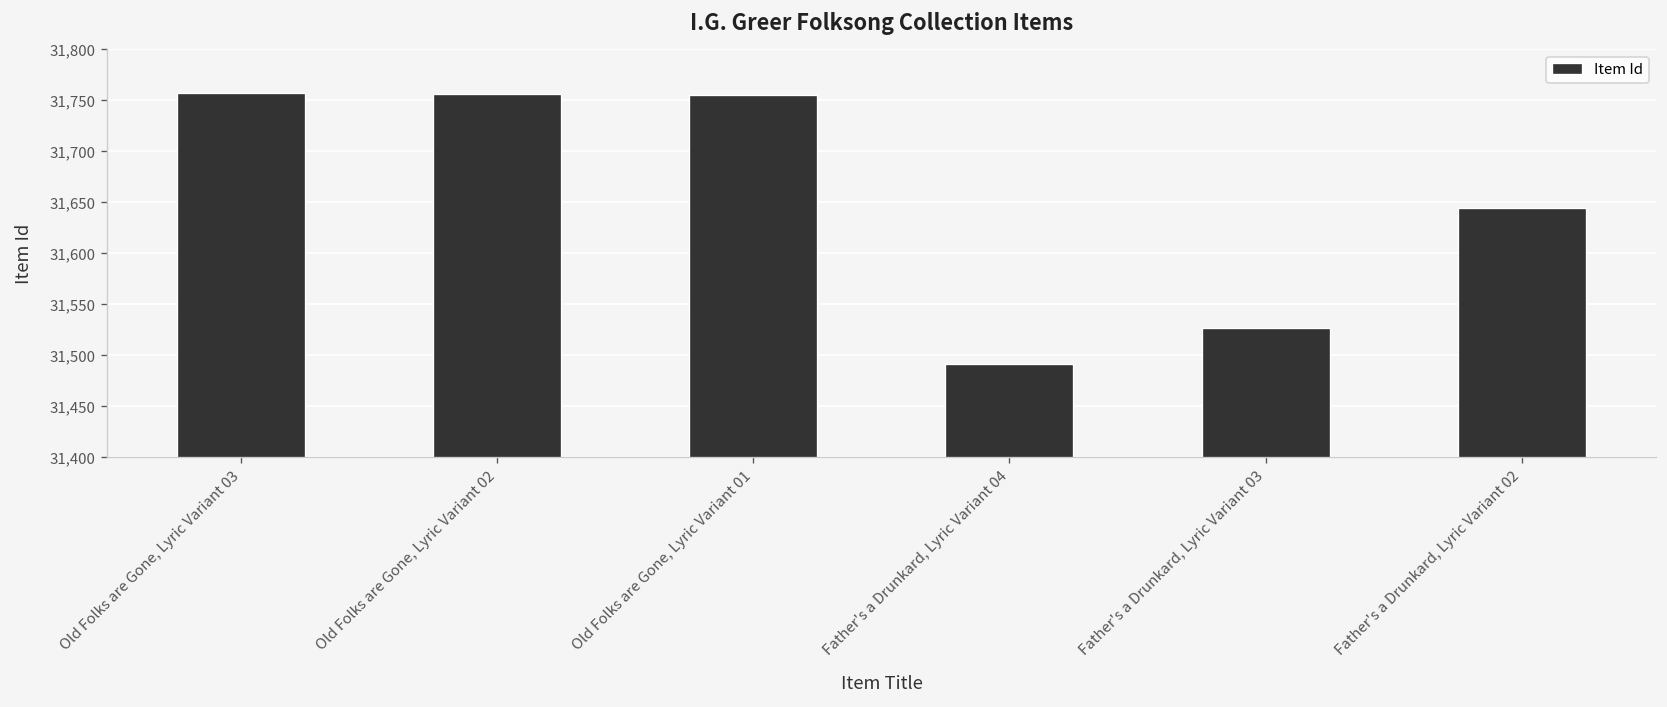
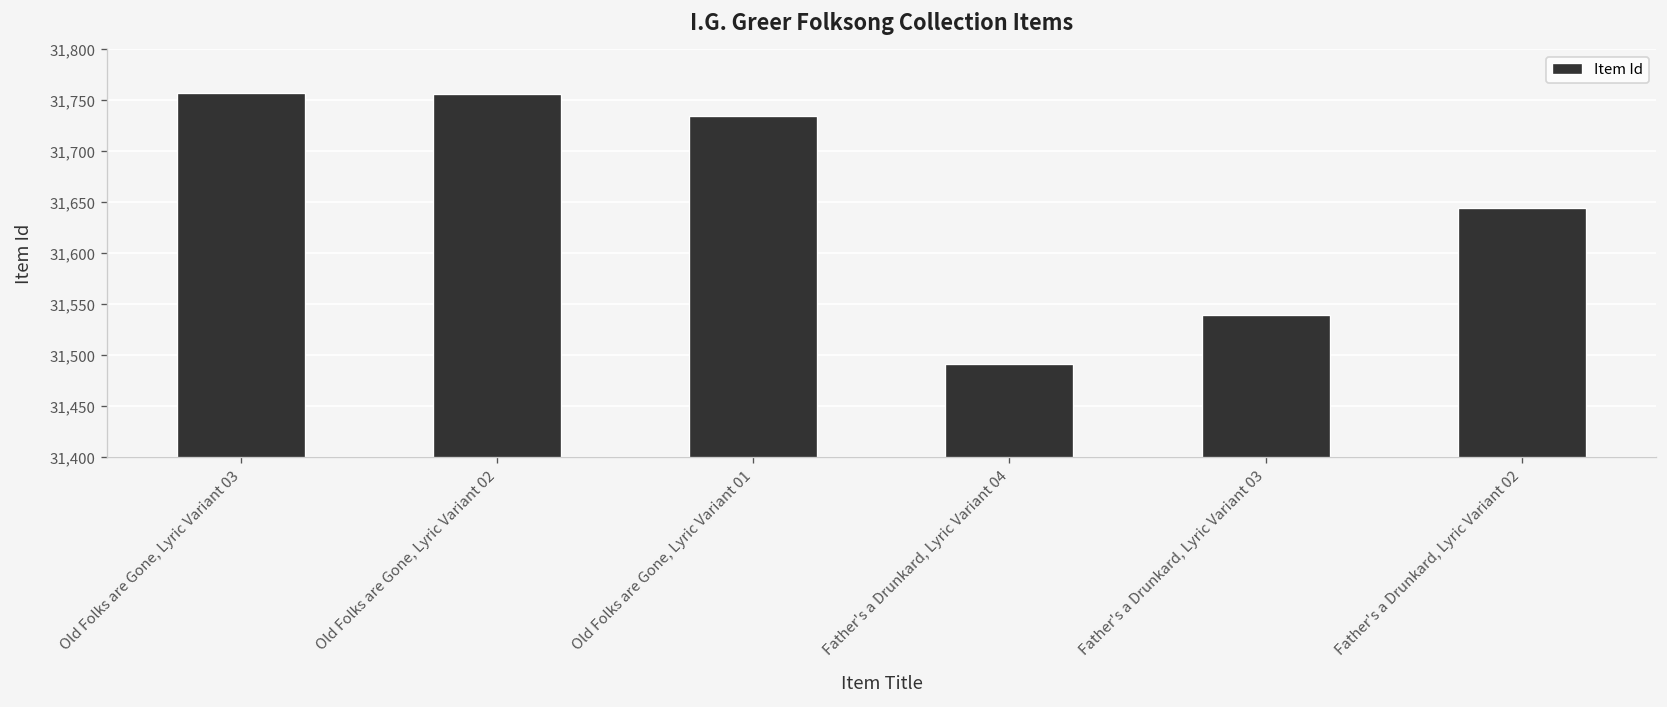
  {
    "Old Folks are Gone, Lyric Variant 03": "31,760",
    "Old Folks are Gone, Lyric Variant 02": "31,760",
-   "Old Folks are Gone, Lyric Variant 01": "31,760",
+   "Old Folks are Gone, Lyric Variant 01": "31,730",
    "Father's a Drunkard, Lyric Variant 04": "31,490",
-   "Father's a Drunkard, Lyric Variant 03": "31,530",
+   "Father's a Drunkard, Lyric Variant 03": "31,540",
    "Father's a Drunkard, Lyric Variant 02": "31,640"
  }
